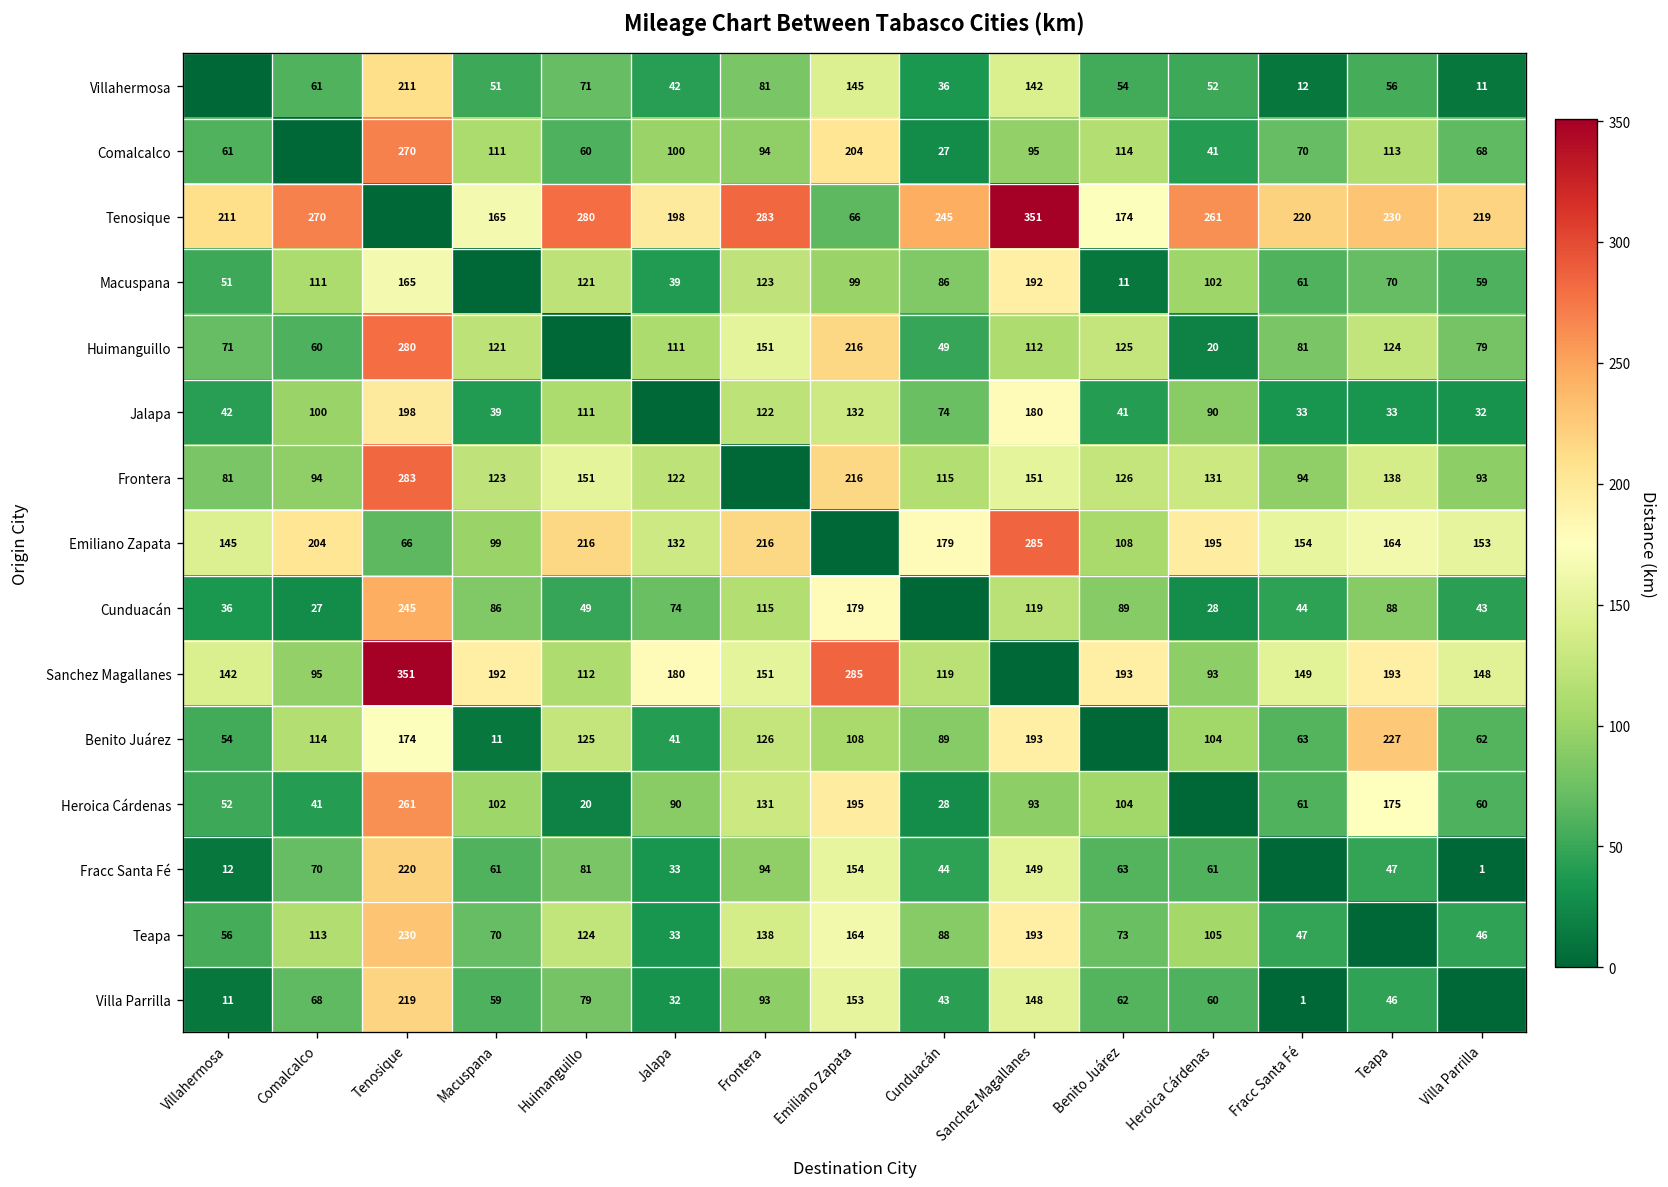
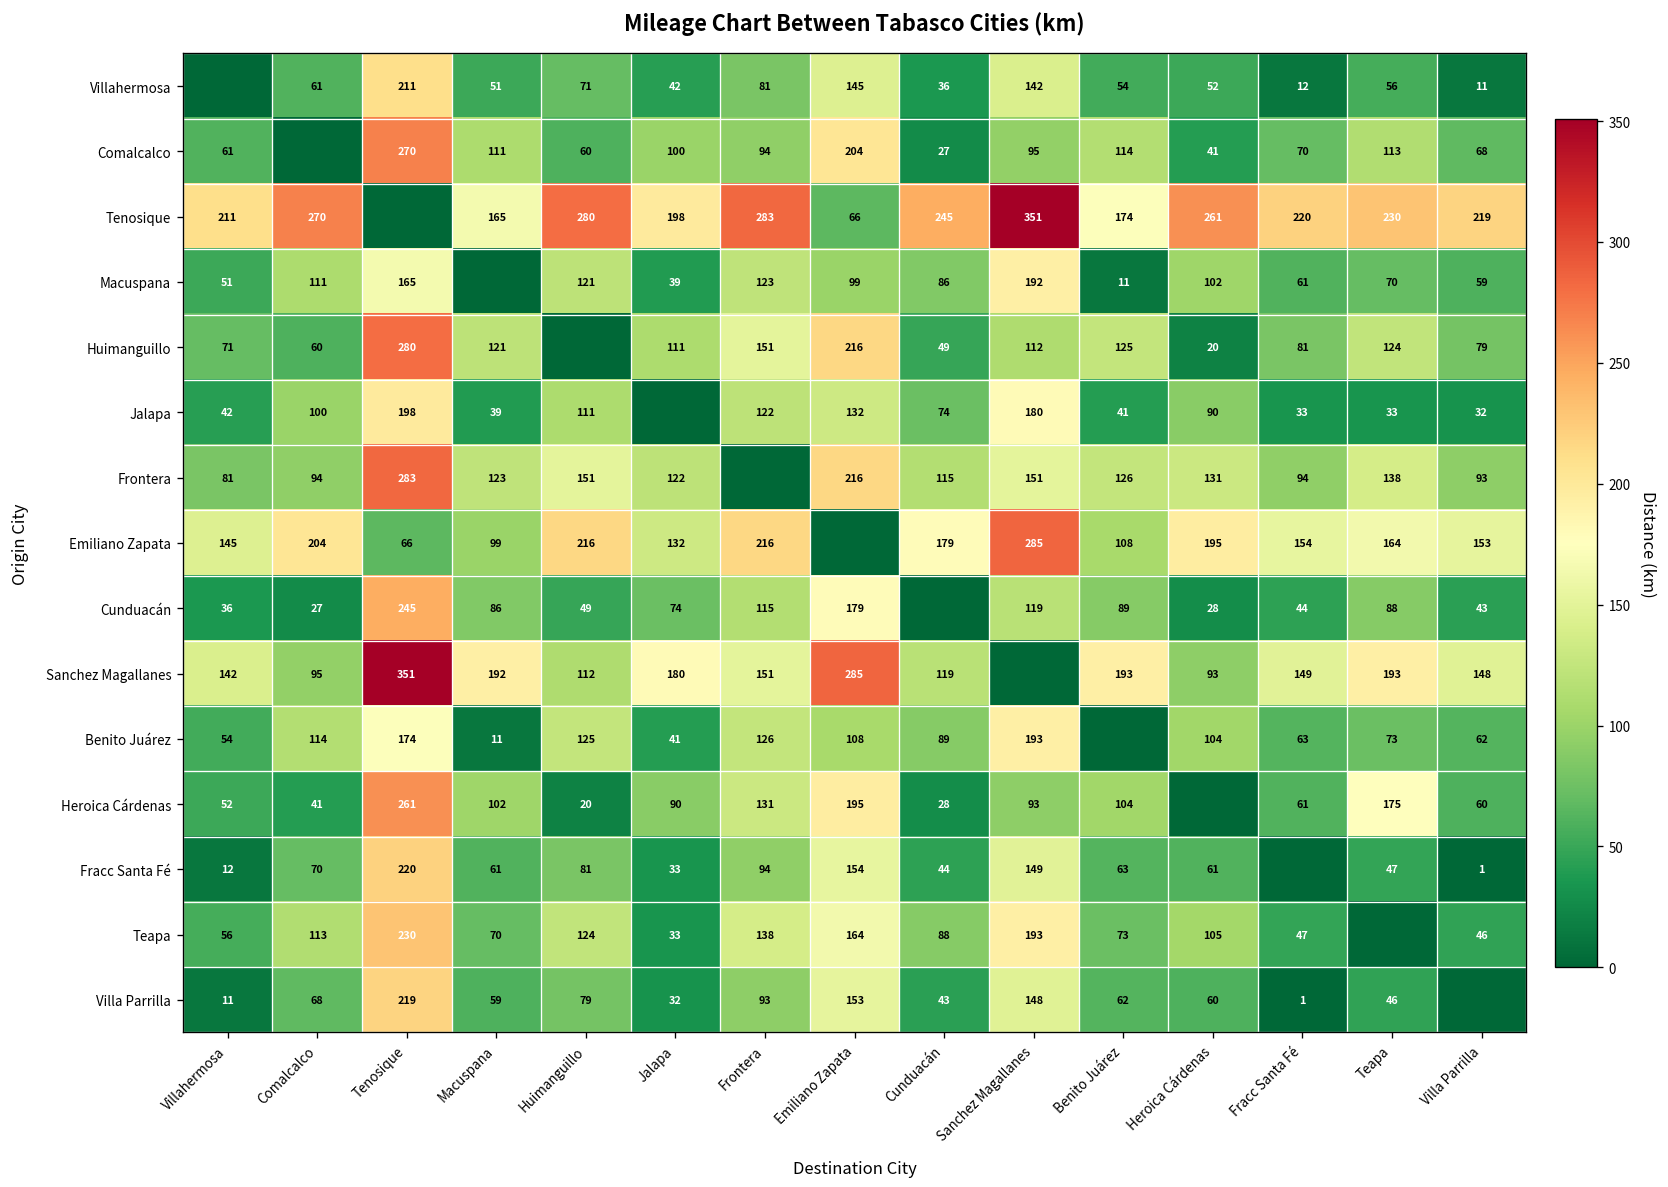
  {
    "Benito Juárez": {
      "Villahermosa": 54,
      "Comalcalco": 114,
      "Tenosique": 174,
      "Macuspana": 11,
      "Huimanguillo": 125,
      "Jalapa": 41,
      "Frontera": 126,
      "Emiliano Zapata": 108,
      "Cunduacán": 89,
      "Sanchez Magallanes": 193,
      "Heroica Cárdenas": 104,
      "Fracc Santa Fé": 63,
-     "Teapa": 227,
+     "Teapa": 73,
      "Villa Parrilla": 62
    }
  }
